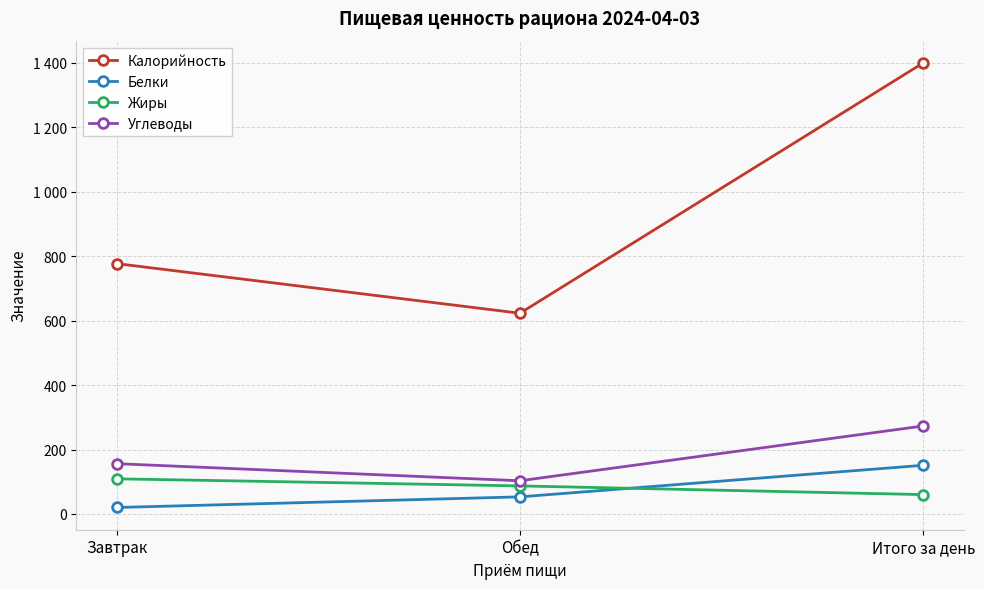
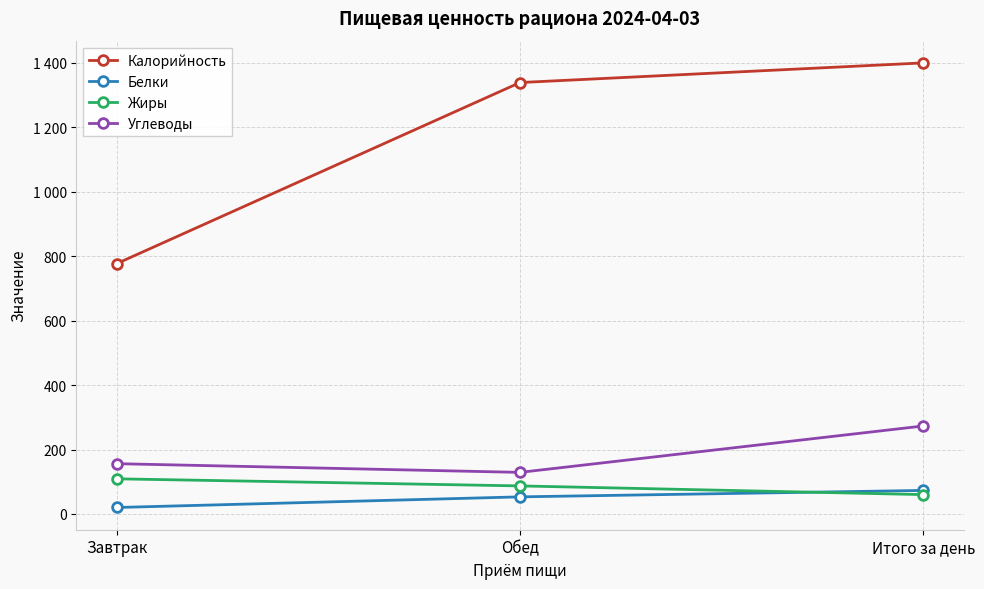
  {
    "Калорийность": {
      "Завтрак": 780,
-     "Обед": 620,
+     "Обед": 1340,
      "Итого за день": 1400
    },
    "Белки": {
      "Завтрак": 20,
      "Обед": 50,
-     "Итого за день": 150
+     "Итого за день": 70
    },
    "Жиры": {
      "Завтрак": 110,
      "Обед": 90,
      "Итого за день": 60
    },
    "Углеводы": {
      "Завтрак": 160,
-     "Обед": 100,
+     "Обед": 130,
      "Итого за день": 270
    }
  }
